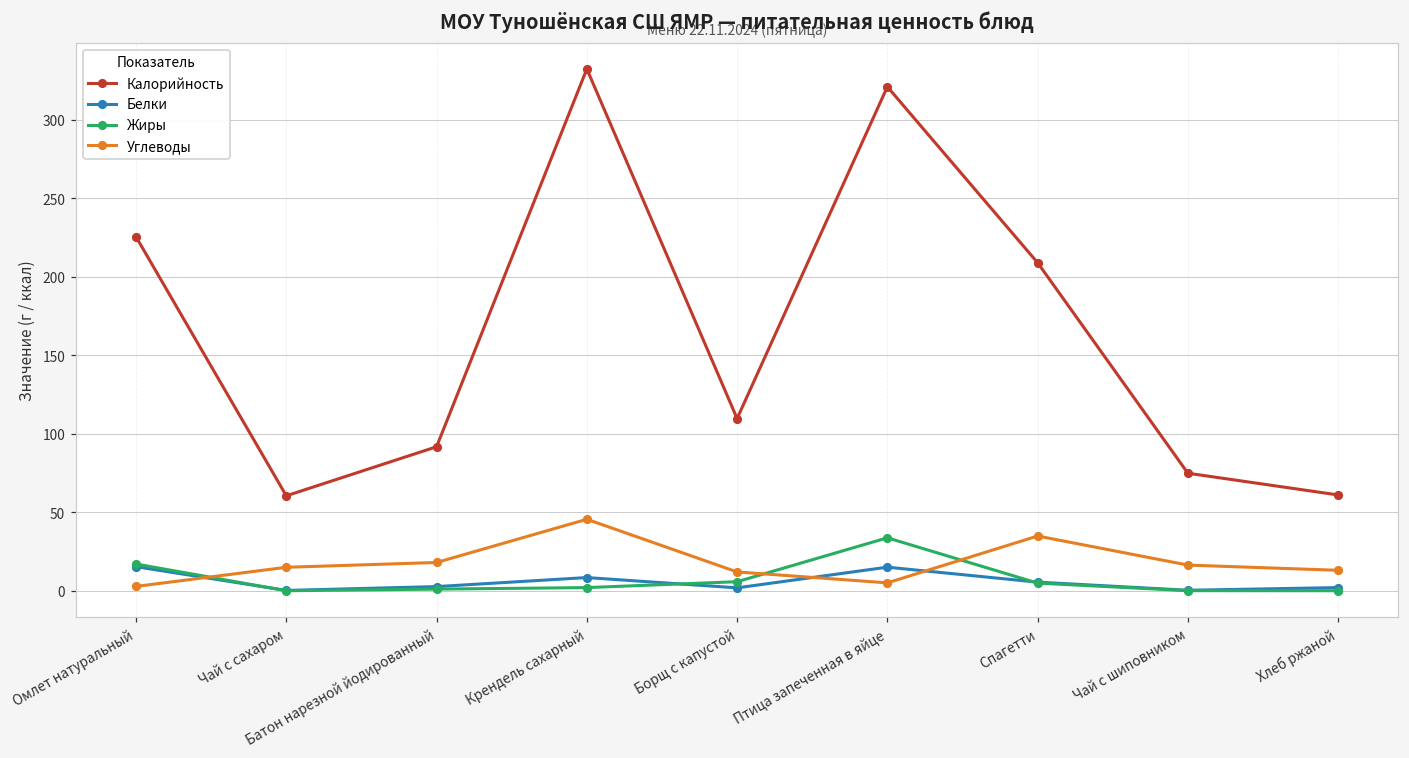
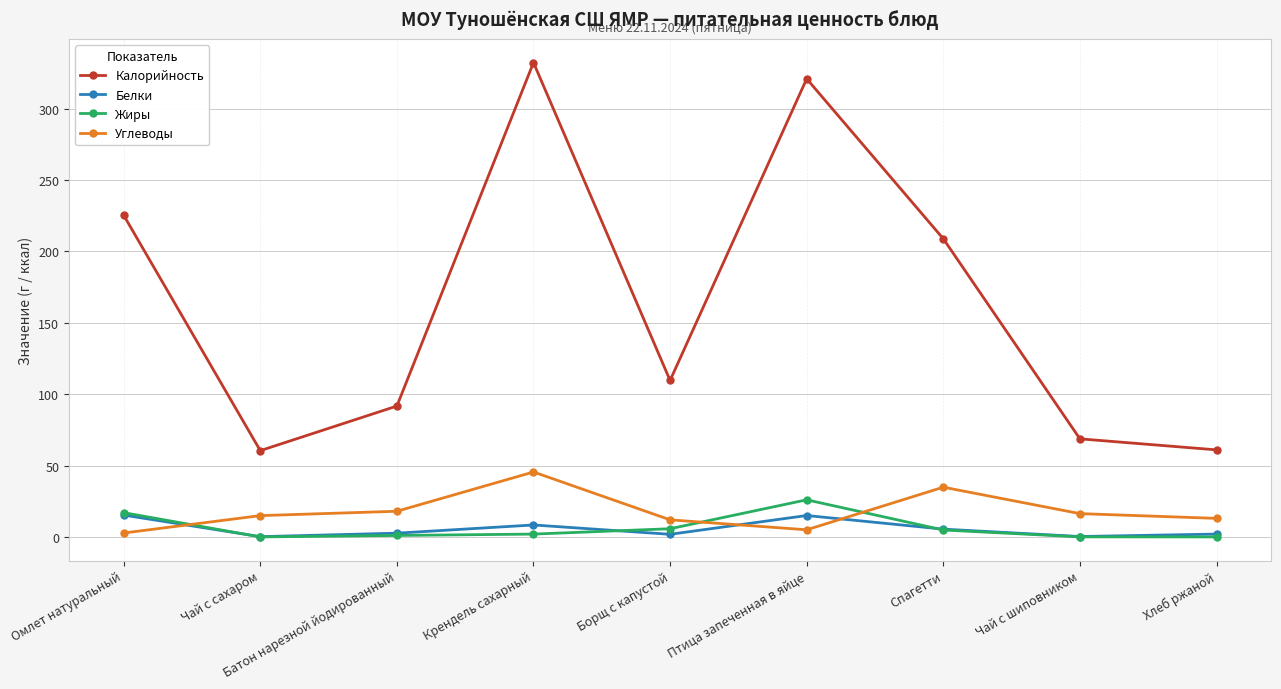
  {
    "Калорийность": {
      "Омлет натуральный": 225,
      "Чай с сахаром": 60,
      "Батон нарезной йодированный": 92,
      "Крендель сахарный": 332,
      "Борщ с капустой": 110,
      "Птица запеченная в яйце": 321,
      "Спагетти": 209,
-     "Чай с шиповником": 75,
+     "Чай с шиповником": 69,
      "Хлеб ржаной": 61
    },
    "Белки": {
      "Крендель сахарный": 8,
      "Борщ с капустой": 2,
      "Птица запеченная в яйце": 15,
      "Хлеб ржаной": 2
    },
    "Жиры": {
      "Крендель сахарный": 2,
      "Борщ с капустой": 6,
-     "Птица запеченная в яйце": 34,
+     "Птица запеченная в яйце": 26,
      "Хлеб ржаной": 0
    },
    "Углеводы": {
      "Омлет натуральный": 3,
      "Чай с сахаром": 15,
      "Батон нарезной йодированный": 18,
      "Крендель сахарный": 46,
      "Борщ с капустой": 12,
      "Птица запеченная в яйце": 5,
      "Спагетти": 35,
      "Чай с шиповником": 16,
      "Хлеб ржаной": 13
    }
  }
